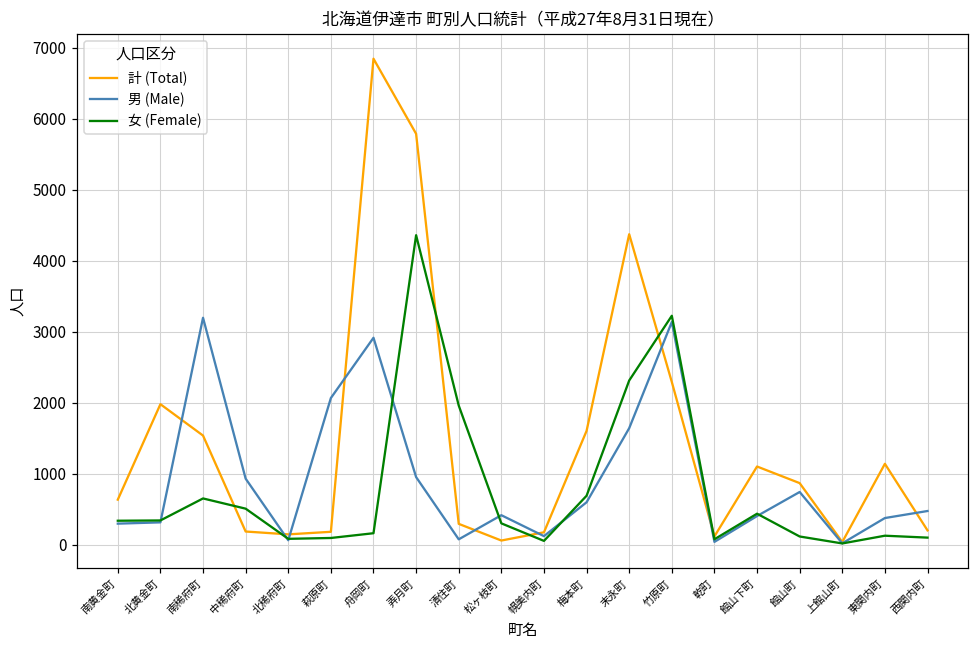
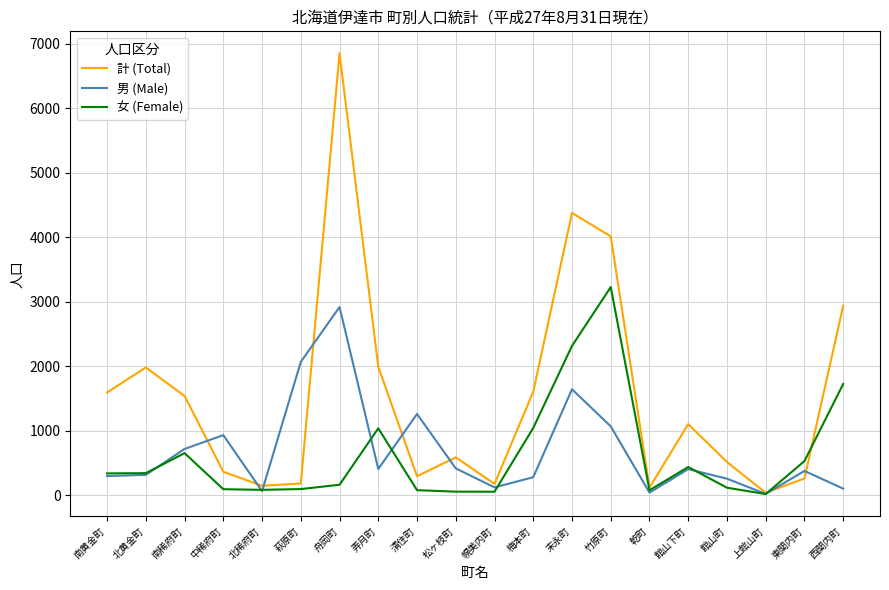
  {
    "計 (Total)": {
-     "南黄金町": 600,
+     "南黄金町": 1600,
      "北黄金町": 2000,
      "南稀府町": 1500,
-     "中稀府町": 200,
+     "中稀府町": 400,
      "北稀府町": 100,
      "萩原町": 200,
      "舟岡町": 6800,
-     "弄月町": 5800,
+     "弄月町": 2000,
      "清住町": 300,
-     "松ヶ枝町": 100,
+     "松ヶ枝町": 600,
      "幌美内町": 200,
      "梅本町": 1600,
      "末永町": 4400,
-     "竹原町": 2300,
+     "竹原町": 4000,
      "館山下町": 1100,
-     "館山町": 900,
-     "東関内町": 1100,
-     "西関内町": 200
+     "館山町": 500,
+     "東関内町": 300,
+     "西関内町": 2900
    },
    "男 (Male)": {
      "南黄金町": 300,
-     "南稀府町": 3200,
+     "南稀府町": 700,
      "中稀府町": 900,
      "萩原町": 2100,
      "舟岡町": 2900,
-     "弄月町": 1000,
-     "清住町": 100,
+     "弄月町": 400,
+     "清住町": 1300,
      "松ヶ枝町": 400,
      "幌美内町": 100,
-     "梅本町": 600,
+     "梅本町": 300,
      "末永町": 1600,
-     "竹原町": 3100,
-     "館山町": 700,
+     "竹原町": 1100,
+     "館山町": 300,
      "東関内町": 400,
-     "西関内町": 500
+     "西関内町": 100
    },
    "女 (Female)": {
      "南黄金町": 300,
      "南稀府町": 700,
-     "中稀府町": 500,
+     "中稀府町": 100,
      "萩原町": 100,
      "舟岡町": 200,
-     "弄月町": 4400,
-     "清住町": 2000,
-     "松ヶ枝町": 300,
+     "弄月町": 1000,
+     "清住町": 100,
+     "松ヶ枝町": 100,
      "幌美内町": 100,
-     "梅本町": 700,
+     "梅本町": 1000,
      "末永町": 2300,
      "竹原町": 3200,
      "館山町": 100,
-     "東関内町": 100,
-     "西関内町": 100
+     "東関内町": 500,
+     "西関内町": 1700
    }
  }
